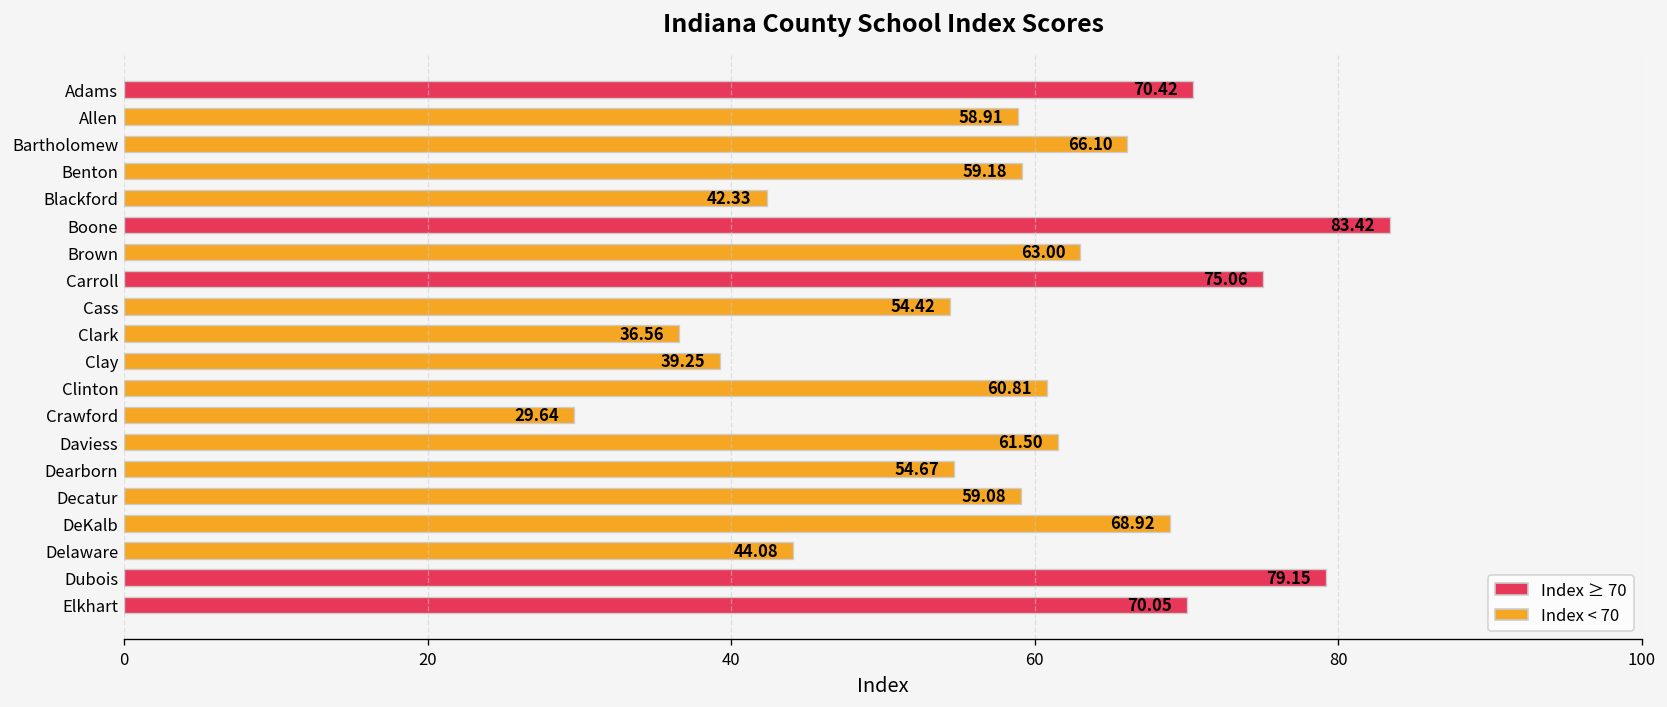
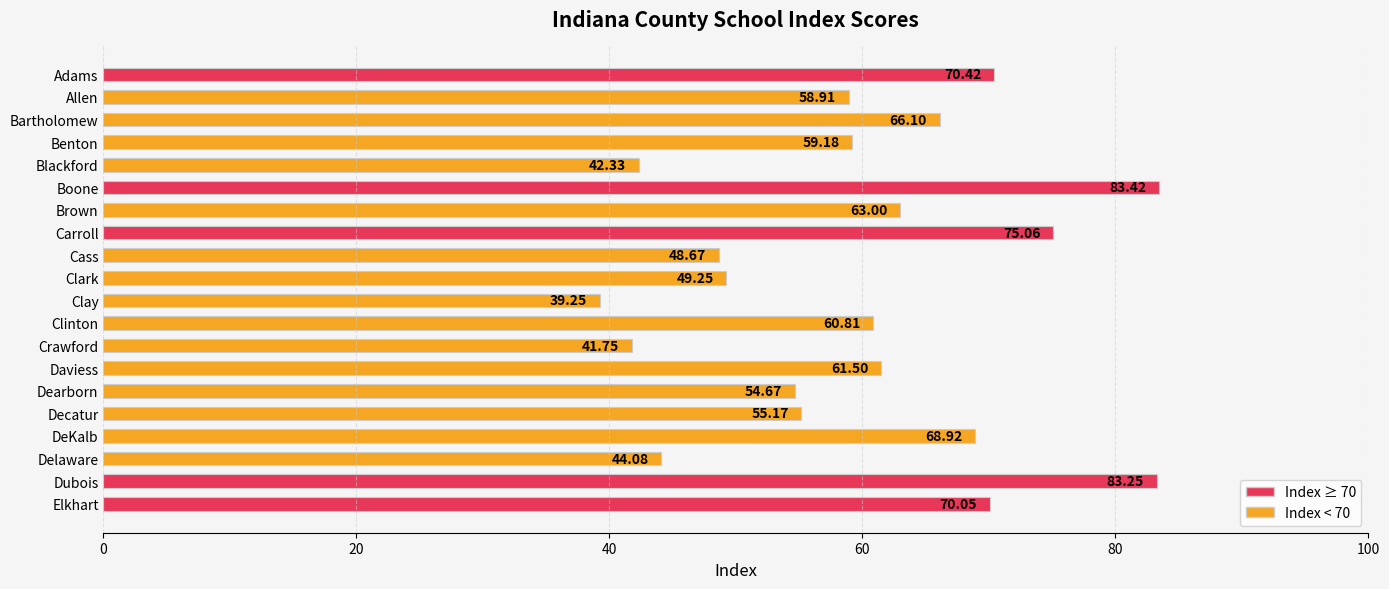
  {
    "Adams": 70.42,
    "Allen": 58.91,
    "Bartholomew": 66.10,
    "Benton": 59.18,
    "Blackford": 42.33,
    "Boone": 83.42,
    "Brown": 63.00,
    "Carroll": 75.06,
-   "Cass": 54.42,
-   "Clark": 36.56,
+   "Cass": 48.67,
+   "Clark": 49.25,
    "Clay": 39.25,
    "Clinton": 60.81,
-   "Crawford": 29.64,
+   "Crawford": 41.75,
    "Daviess": 61.50,
    "Dearborn": 54.67,
-   "Decatur": 59.08,
+   "Decatur": 55.17,
    "DeKalb": 68.92,
    "Delaware": 44.08,
-   "Dubois": 79.15,
+   "Dubois": 83.25,
    "Elkhart": 70.05
  }
